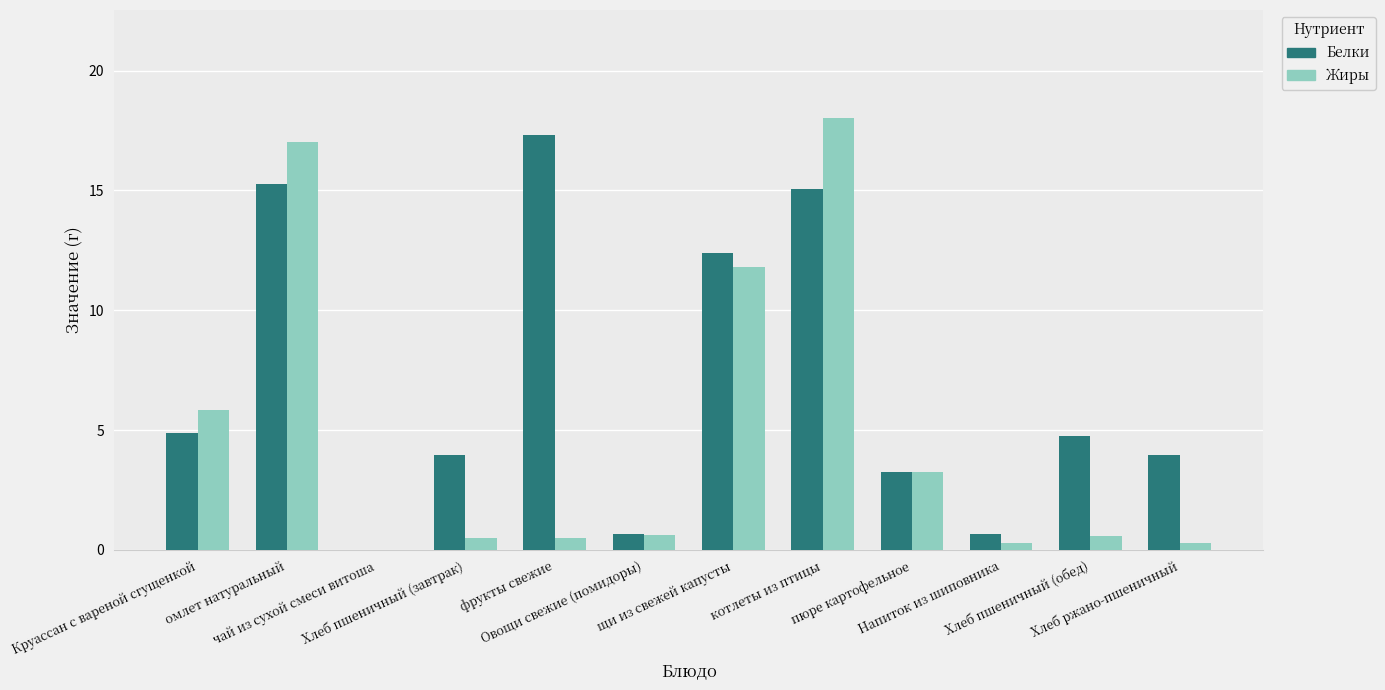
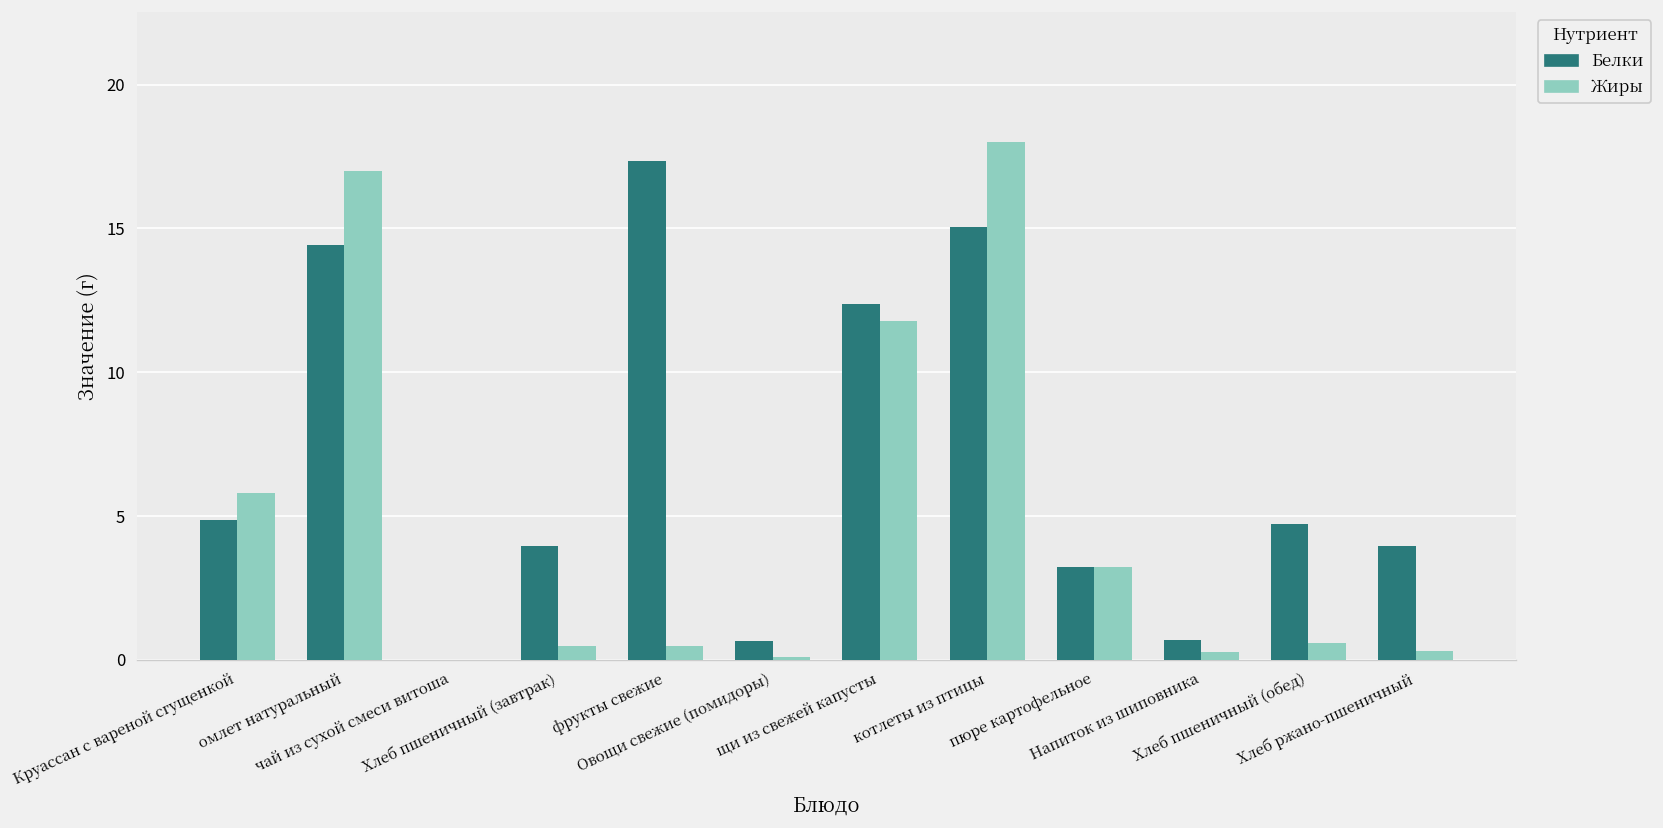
  {
    "Белки": {
      "Круассан с вареной сгущенкой": 4.9,
-     "омлет натуральный": 15.3,
+     "омлет натуральный": 14.4,
      "чай из сухой смеси витоша": 0.0,
      "Хлеб пшеничный (завтрак)": 4.0,
      "фрукты свежие": 17.3,
      "Овощи свежие (помидоры)": 0.7,
      "щи из свежей капусты": 12.4,
      "котлеты из птицы": 15.0,
      "пюре картофельное": 3.2,
      "Напиток из шиповника": 0.7,
      "Хлеб пшеничный (обед)": 4.7,
      "Хлеб ржано-пшеничный": 4.0
    },
    "Жиры": {
      "Круассан с вареной сгущенкой": 5.8,
      "омлет натуральный": 17.0,
      "чай из сухой смеси витоша": 0.0,
      "Хлеб пшеничный (завтрак)": 0.5,
      "фрукты свежие": 0.5,
-     "Овощи свежие (помидоры)": 0.6,
+     "Овощи свежие (помидоры)": 0.1,
      "щи из свежей капусты": 11.8,
      "котлеты из птицы": 18.0,
      "пюре картофельное": 3.3,
      "Напиток из шиповника": 0.3,
      "Хлеб пшеничный (обед)": 0.6,
      "Хлеб ржано-пшеничный": 0.3
    }
  }
